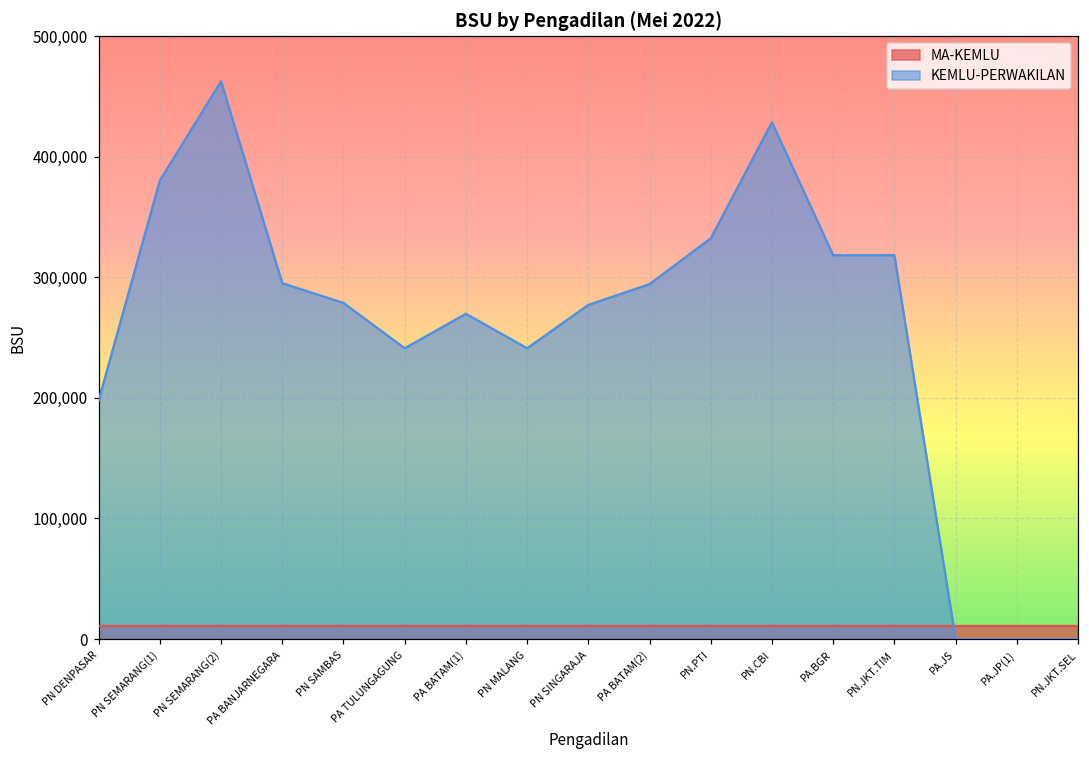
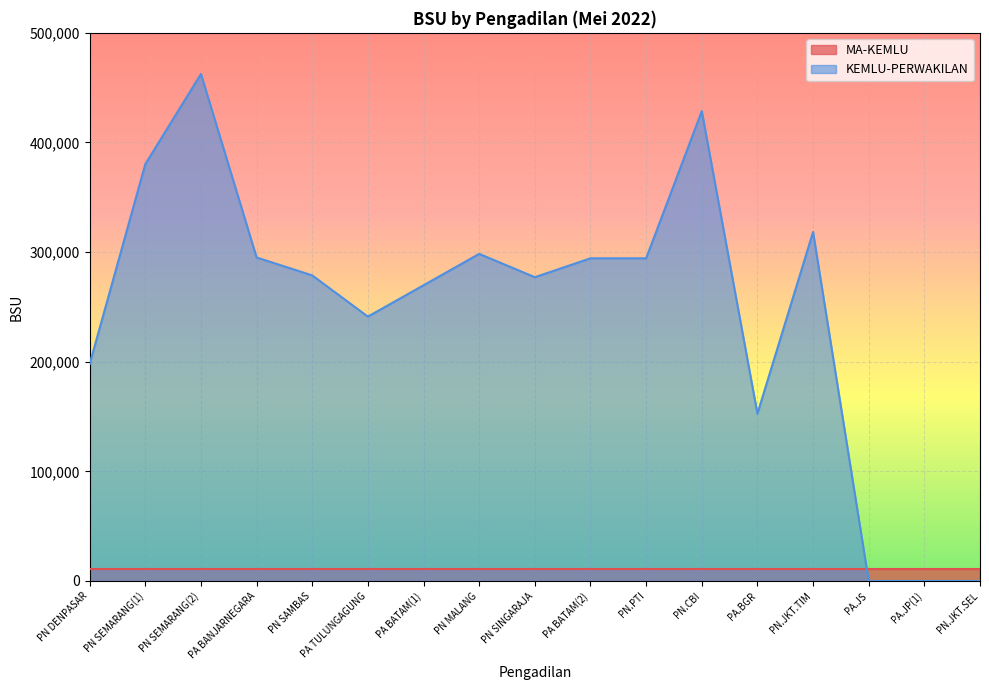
  {
    "MA-KEMLU": {
      "PN DENPASAR": "11,000",
      "PN SEMARANG(1)": "11,000",
      "PN SEMARANG(2)": "11,000",
      "PA BANJARNEGARA": "11,000",
      "PN SAMBAS": "11,000",
      "PA TULUNGAGUNG": "11,000",
      "PA BATAM(1)": "11,000",
      "PN MALANG": "11,000",
      "PN SINGARAJA": "11,000",
      "PA BATAM(2)": "11,000",
      "PN.PTI": "11,000",
      "PN.CBI": "11,000",
      "PA.BGR": "11,000",
      "PN.JKT.TIM": "11,000",
      "PA.JS": "11,000",
      "PA.JP(1)": "11,000",
      "PN.JKT.SEL": "11,000"
    },
    "KEMLU-PERWAKILAN": {
      "PN DENPASAR": "198,000",
      "PN SEMARANG(1)": "380,000",
      "PN SEMARANG(2)": "462,000",
      "PA BANJARNEGARA": "295,000",
      "PN SAMBAS": "279,000",
      "PA TULUNGAGUNG": "241,000",
      "PA BATAM(1)": "270,000",
-     "PN MALANG": "241,000",
+     "PN MALANG": "298,000",
      "PN SINGARAJA": "277,000",
      "PA BATAM(2)": "294,000",
-     "PN.PTI": "332,000",
+     "PN.PTI": "294,000",
      "PN.CBI": "429,000",
-     "PA.BGR": "318,000",
+     "PA.BGR": "153,000",
      "PN.JKT.TIM": "318,000",
      "PA.JS": "0",
      "PA.JP(1)": "0",
      "PN.JKT.SEL": "0"
    }
  }
